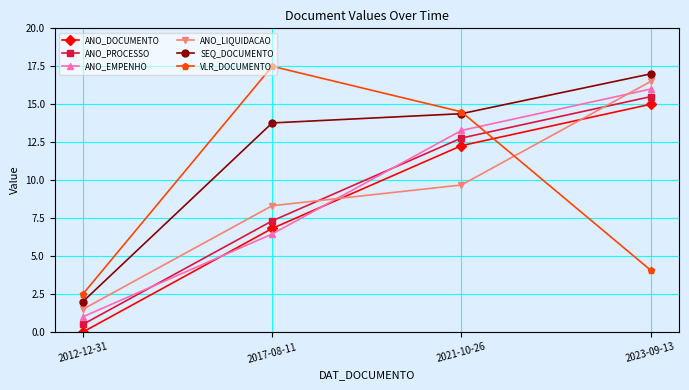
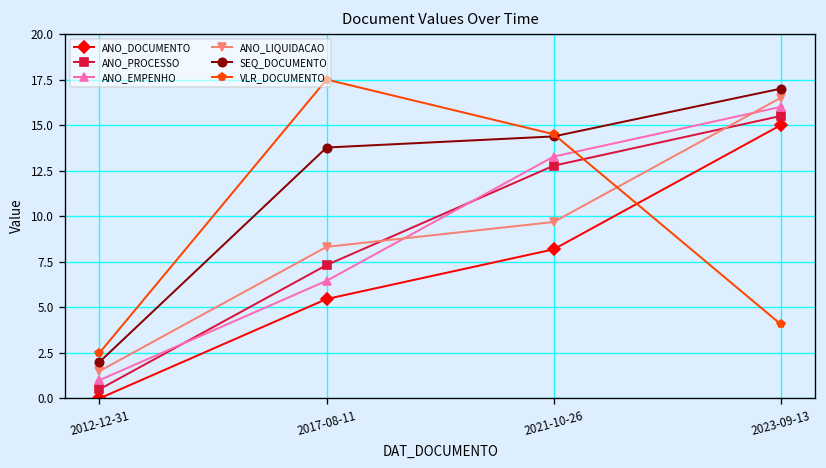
  {
    "ANO_DOCUMENTO": {
      "2012-12-31": 0.0,
-     "2017-08-11": 6.8,
-     "2021-10-26": 12.3,
+     "2017-08-11": 5.5,
+     "2021-10-26": 8.2,
      "2023-09-13": 15.0
    },
    "ANO_PROCESSO": {
      "2012-12-31": 0.5,
      "2017-08-11": 7.3,
      "2021-10-26": 12.8,
      "2023-09-13": 15.5
    },
    "ANO_EMPENHO": {
      "2012-12-31": 1.0,
      "2017-08-11": 6.5,
      "2021-10-26": 13.3,
      "2023-09-13": 16.0
    },
    "ANO_LIQUIDACAO": {
      "2012-12-31": 1.5,
      "2017-08-11": 8.3,
      "2021-10-26": 9.7,
      "2023-09-13": 16.5
    },
    "SEQ_DOCUMENTO": {
      "2012-12-31": 2.0,
      "2017-08-11": 13.8,
      "2023-09-13": 17.0
    },
    "VLR_DOCUMENTO": {
      "2012-12-31": 2.5,
      "2023-09-13": 4.1
    }
  }
